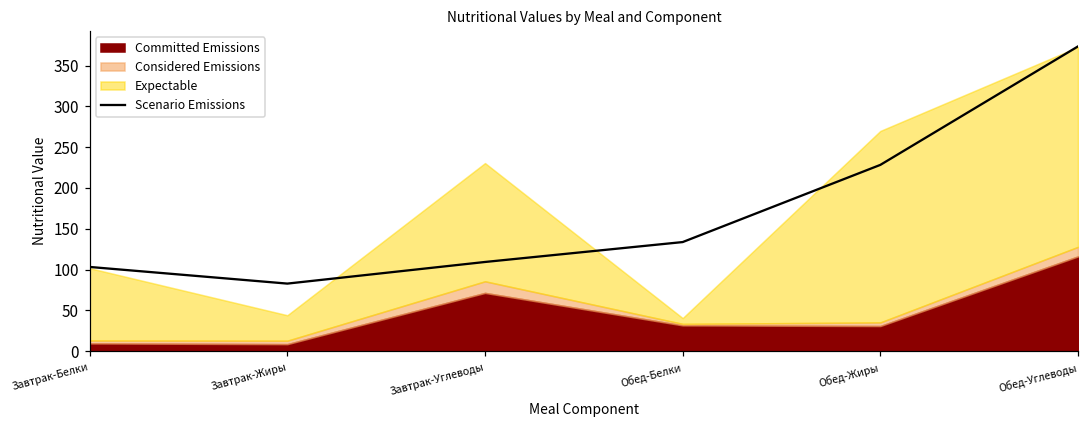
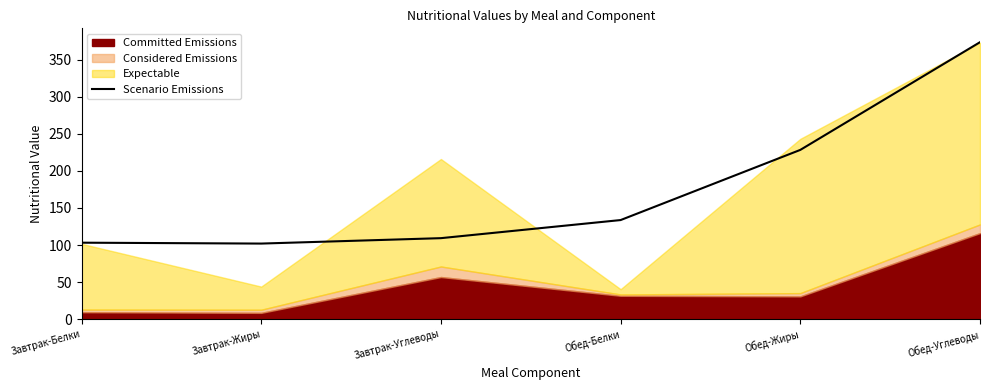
  {
    "Committed Emissions": {
      "Завтрак-Белки": 10,
      "Завтрак-Жиры": 10,
-     "Завтрак-Углеводы": 70,
+     "Завтрак-Углеводы": 60,
      "Обед-Жиры": 30,
      "Обед-Углеводы": 120
    },
    "Scenario Emissions": {
-     "Завтрак-Жиры": 80,
+     "Завтрак-Жиры": 100,
      "Завтрак-Углеводы": 110,
      "Обед-Белки": 130,
      "Обед-Жиры": 230
    },
    "Considered Emissions": {
      "Завтрак-Белки": 0,
      "Завтрак-Жиры": 0,
      "Завтрак-Углеводы": 10,
      "Обед-Жиры": 0,
      "Обед-Углеводы": 10
    },
    "Expectable": {
      "Завтрак-Жиры": 30,
      "Завтрак-Углеводы": 140,
      "Обед-Белки": 10,
-     "Обед-Жиры": 230
+     "Обед-Жиры": 210
    }
  }
